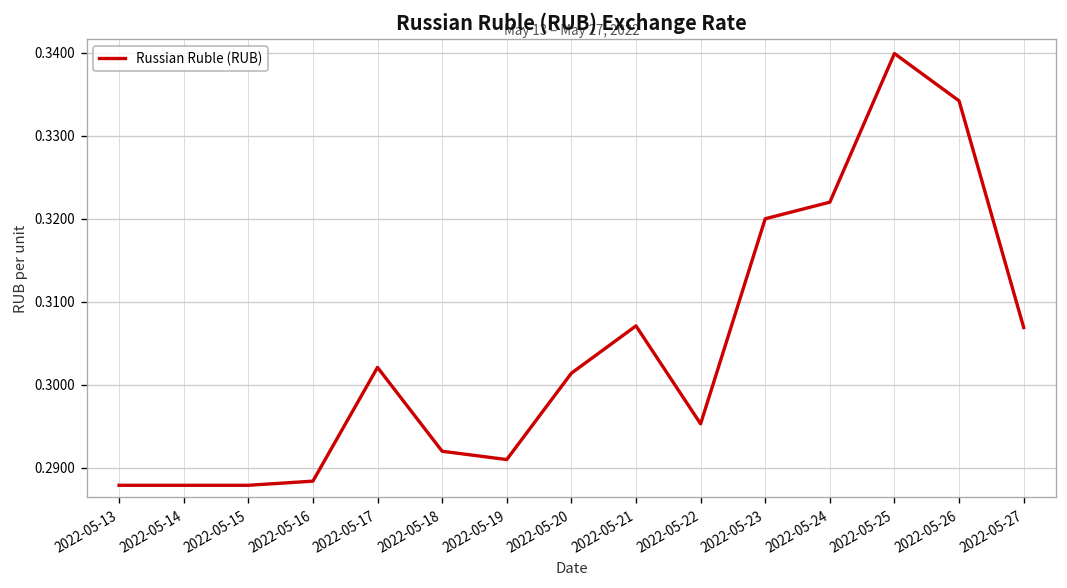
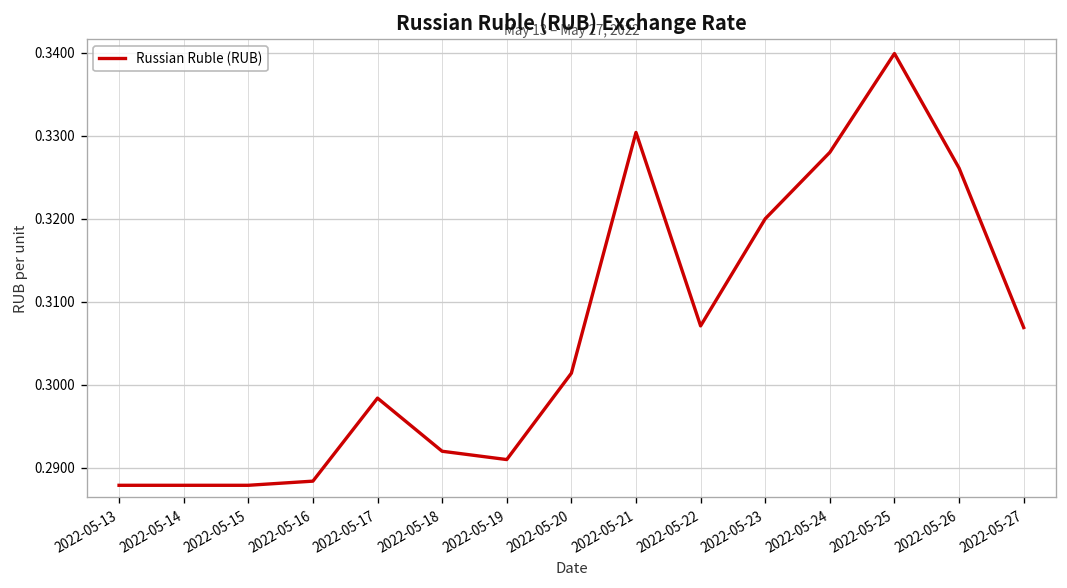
  {
    "2022-05-13": 0.288,
    "2022-05-14": 0.288,
    "2022-05-15": 0.288,
    "2022-05-16": 0.288,
-   "2022-05-17": 0.302,
+   "2022-05-17": 0.298,
    "2022-05-18": 0.292,
    "2022-05-19": 0.291,
    "2022-05-20": 0.301,
-   "2022-05-21": 0.307,
-   "2022-05-22": 0.295,
+   "2022-05-21": 0.330,
+   "2022-05-22": 0.307,
    "2022-05-23": 0.320,
-   "2022-05-24": 0.322,
+   "2022-05-24": 0.328,
    "2022-05-25": 0.340,
-   "2022-05-26": 0.334,
+   "2022-05-26": 0.326,
    "2022-05-27": 0.307
  }
